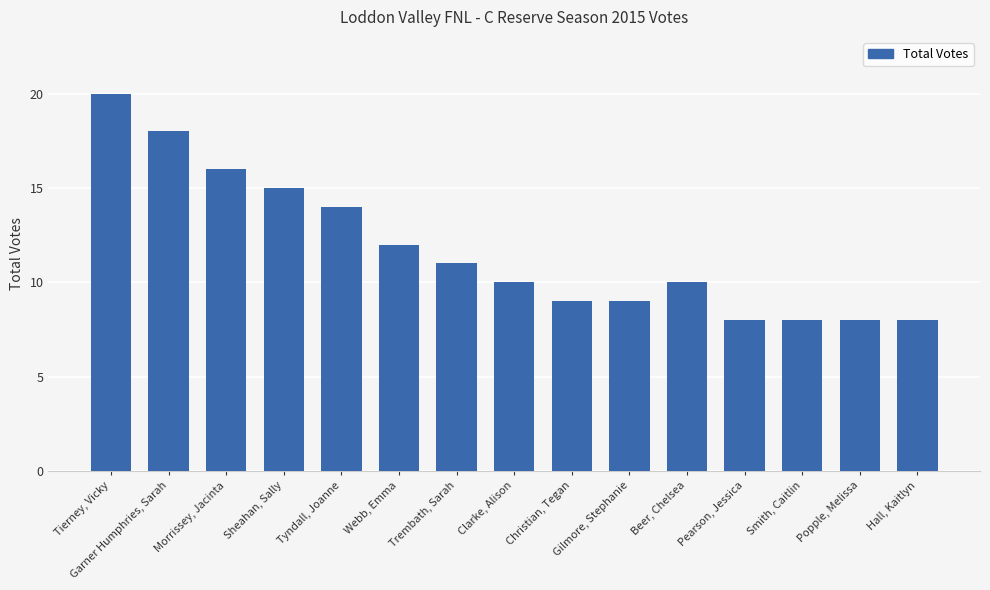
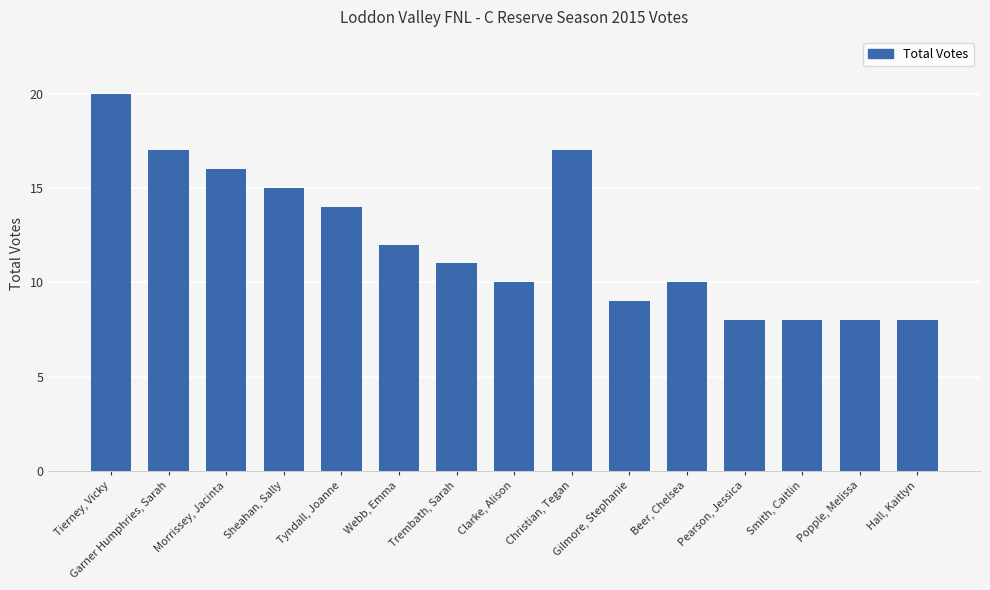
  {
    "Tierney, Vicky": 20,
-   "Garner Humphries, Sarah": 18,
+   "Garner Humphries, Sarah": 17,
    "Morrissey, Jacinta": 16,
    "Sheahan, Sally": 15,
    "Tyndall, Joanne": 14,
    "Webb, Emma": 12,
    "Trembath, Sarah": 11,
    "Clarke, Alison": 10,
-   "Christian, Tegan": 9,
+   "Christian, Tegan": 17,
    "Gilmore, Stephanie": 9,
    "Beer, Chelsea": 10,
    "Pearson, Jessica": 8,
    "Smith, Caitlin": 8,
    "Popple, Melissa": 8,
    "Hall, Kaitlyn": 8
  }
